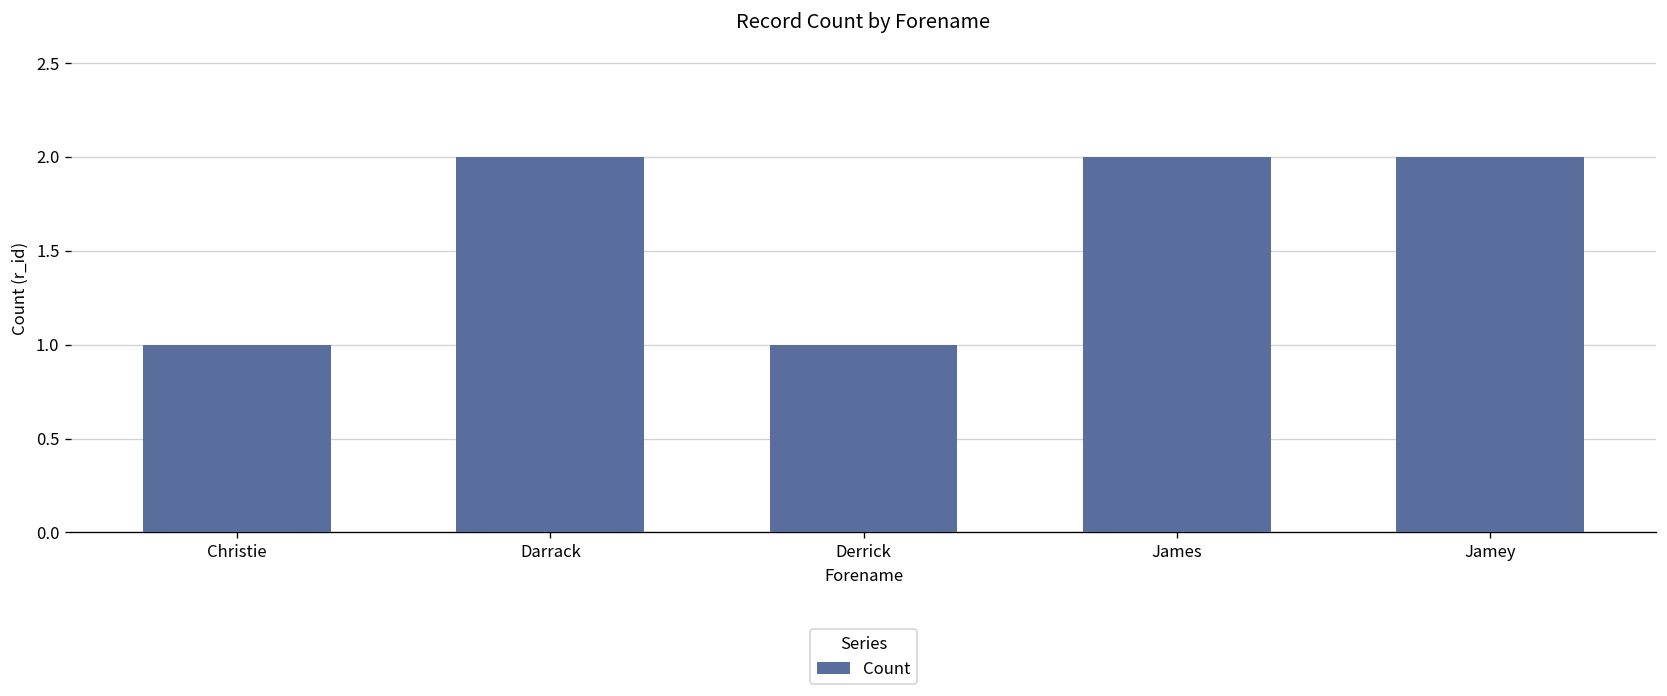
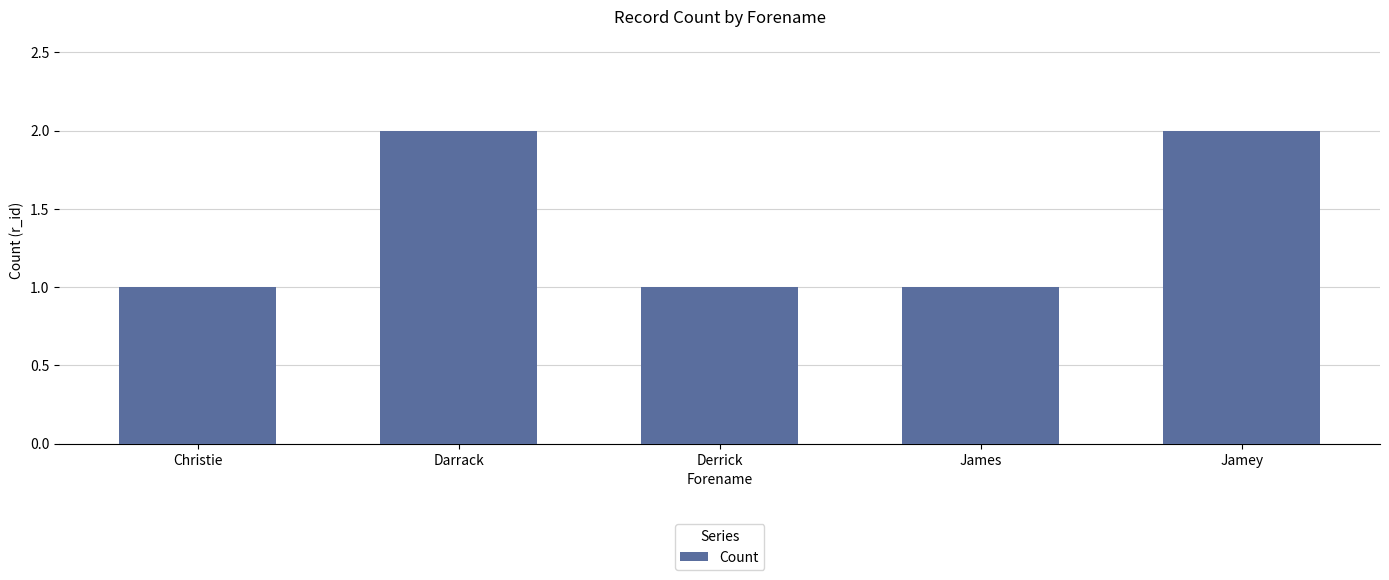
  {
    "Christie": 1,
    "Darrack": 2,
    "Derrick": 1,
-   "James": 2,
+   "James": 1,
    "Jamey": 2
  }
